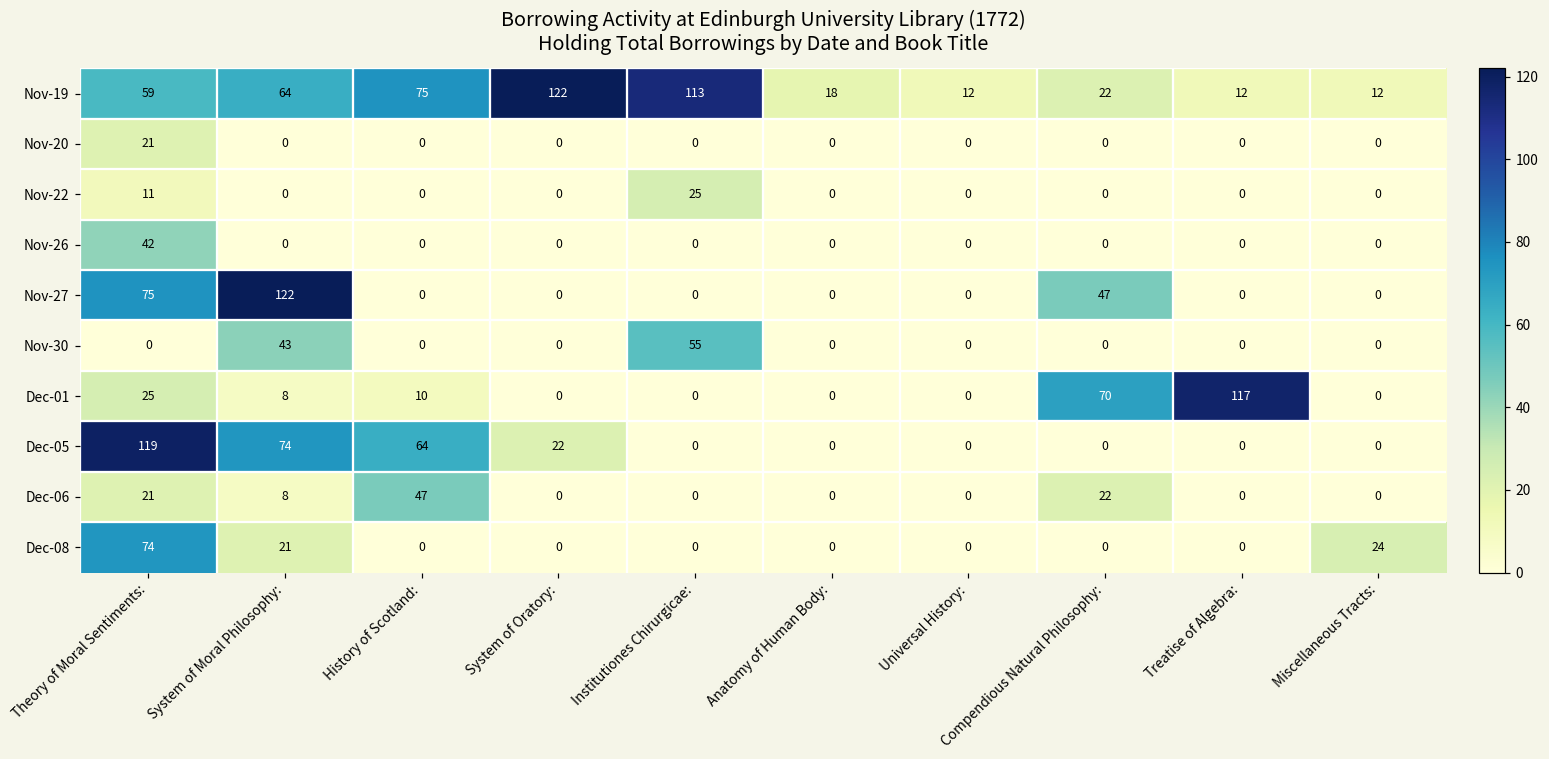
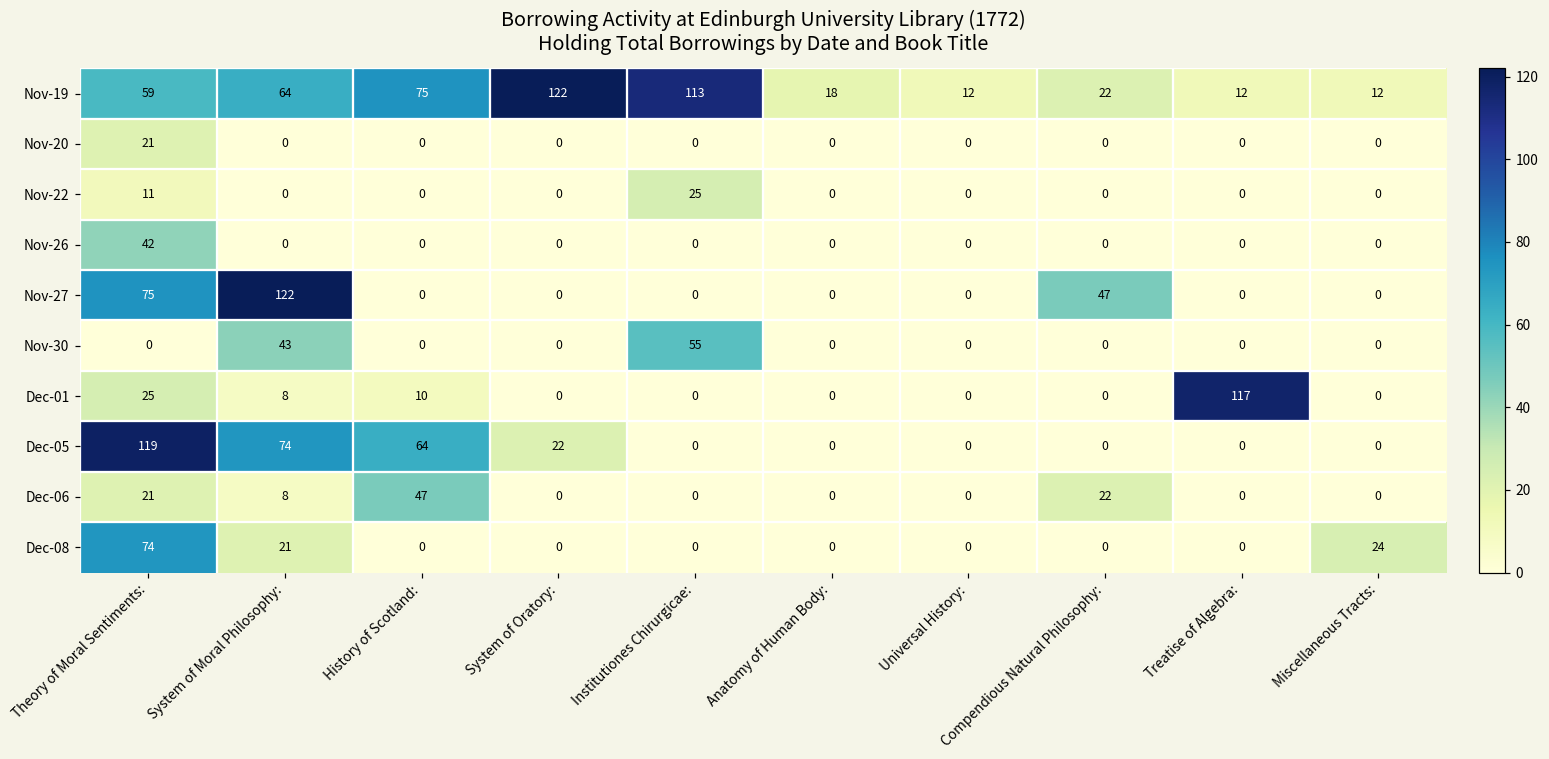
  {
    "Nov-19": {
      "Theory of Moral Sentiments:": 59,
      "System of Moral Philosophy:": 64,
      "History of Scotland:": 75,
      "System of Oratory:": 122,
      "Institutiones Chirurgicae:": 113,
      "Anatomy of Human Body:": 18,
      "Universal History:": 12,
      "Compendious Natural Philosophy:": 22,
      "Treatise of Algebra:": 12,
      "Miscellaneous Tracts:": 12
    },
    "Nov-20": {
      "Theory of Moral Sentiments:": 21,
      "System of Moral Philosophy:": 0,
      "History of Scotland:": 0,
      "System of Oratory:": 0,
      "Institutiones Chirurgicae:": 0,
      "Anatomy of Human Body:": 0,
      "Universal History:": 0,
      "Compendious Natural Philosophy:": 0,
      "Treatise of Algebra:": 0,
      "Miscellaneous Tracts:": 0
    },
    "Nov-22": {
      "Theory of Moral Sentiments:": 11,
      "System of Moral Philosophy:": 0,
      "History of Scotland:": 0,
      "System of Oratory:": 0,
      "Institutiones Chirurgicae:": 25,
      "Anatomy of Human Body:": 0,
      "Universal History:": 0,
      "Compendious Natural Philosophy:": 0,
      "Treatise of Algebra:": 0,
      "Miscellaneous Tracts:": 0
    },
    "Nov-26": {
      "Theory of Moral Sentiments:": 42,
      "System of Moral Philosophy:": 0,
      "History of Scotland:": 0,
      "System of Oratory:": 0,
      "Institutiones Chirurgicae:": 0,
      "Anatomy of Human Body:": 0,
      "Universal History:": 0,
      "Compendious Natural Philosophy:": 0,
      "Treatise of Algebra:": 0,
      "Miscellaneous Tracts:": 0
    },
    "Nov-27": {
      "Theory of Moral Sentiments:": 75,
      "System of Moral Philosophy:": 122,
      "History of Scotland:": 0,
      "System of Oratory:": 0,
      "Institutiones Chirurgicae:": 0,
      "Anatomy of Human Body:": 0,
      "Universal History:": 0,
      "Compendious Natural Philosophy:": 47,
      "Treatise of Algebra:": 0,
      "Miscellaneous Tracts:": 0
    },
    "Nov-30": {
      "Theory of Moral Sentiments:": 0,
      "System of Moral Philosophy:": 43,
      "History of Scotland:": 0,
      "System of Oratory:": 0,
      "Institutiones Chirurgicae:": 55,
      "Anatomy of Human Body:": 0,
      "Universal History:": 0,
      "Compendious Natural Philosophy:": 0,
      "Treatise of Algebra:": 0,
      "Miscellaneous Tracts:": 0
    },
    "Dec-01": {
      "Theory of Moral Sentiments:": 25,
      "System of Moral Philosophy:": 8,
      "History of Scotland:": 10,
      "System of Oratory:": 0,
      "Institutiones Chirurgicae:": 0,
      "Anatomy of Human Body:": 0,
      "Universal History:": 0,
-     "Compendious Natural Philosophy:": 70,
+     "Compendious Natural Philosophy:": 0,
      "Treatise of Algebra:": 117,
      "Miscellaneous Tracts:": 0
    },
    "Dec-05": {
      "Theory of Moral Sentiments:": 119,
      "System of Moral Philosophy:": 74,
      "History of Scotland:": 64,
      "System of Oratory:": 22,
      "Institutiones Chirurgicae:": 0,
      "Anatomy of Human Body:": 0,
      "Universal History:": 0,
      "Compendious Natural Philosophy:": 0,
      "Treatise of Algebra:": 0,
      "Miscellaneous Tracts:": 0
    },
    "Dec-06": {
      "Theory of Moral Sentiments:": 21,
      "System of Moral Philosophy:": 8,
      "History of Scotland:": 47,
      "System of Oratory:": 0,
      "Institutiones Chirurgicae:": 0,
      "Anatomy of Human Body:": 0,
      "Universal History:": 0,
      "Compendious Natural Philosophy:": 22,
      "Treatise of Algebra:": 0,
      "Miscellaneous Tracts:": 0
    },
    "Dec-08": {
      "Theory of Moral Sentiments:": 74,
      "System of Moral Philosophy:": 21,
      "History of Scotland:": 0,
      "System of Oratory:": 0,
      "Institutiones Chirurgicae:": 0,
      "Anatomy of Human Body:": 0,
      "Universal History:": 0,
      "Compendious Natural Philosophy:": 0,
      "Treatise of Algebra:": 0,
      "Miscellaneous Tracts:": 24
    }
  }
